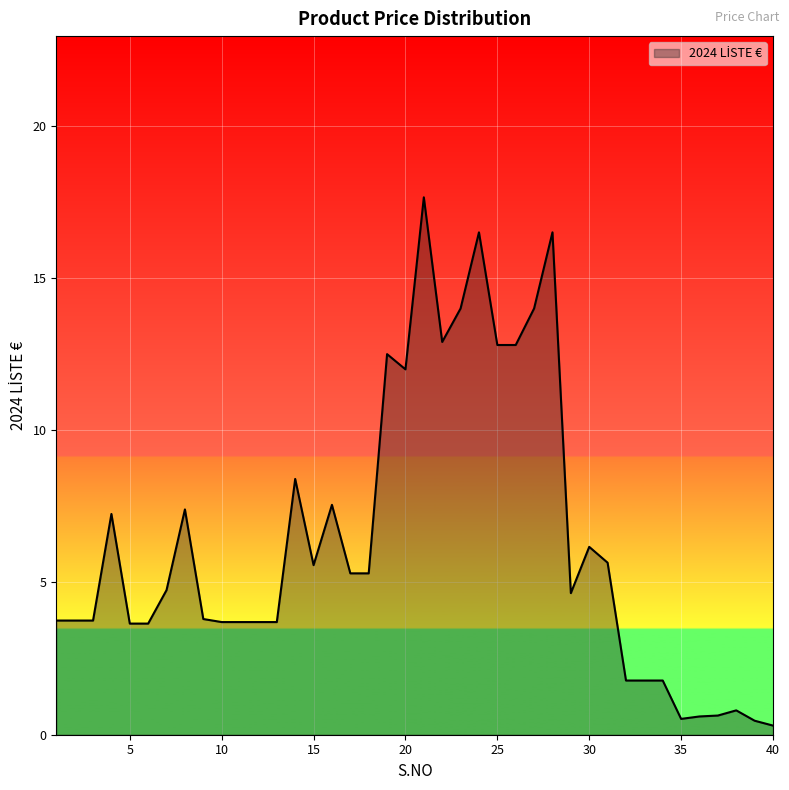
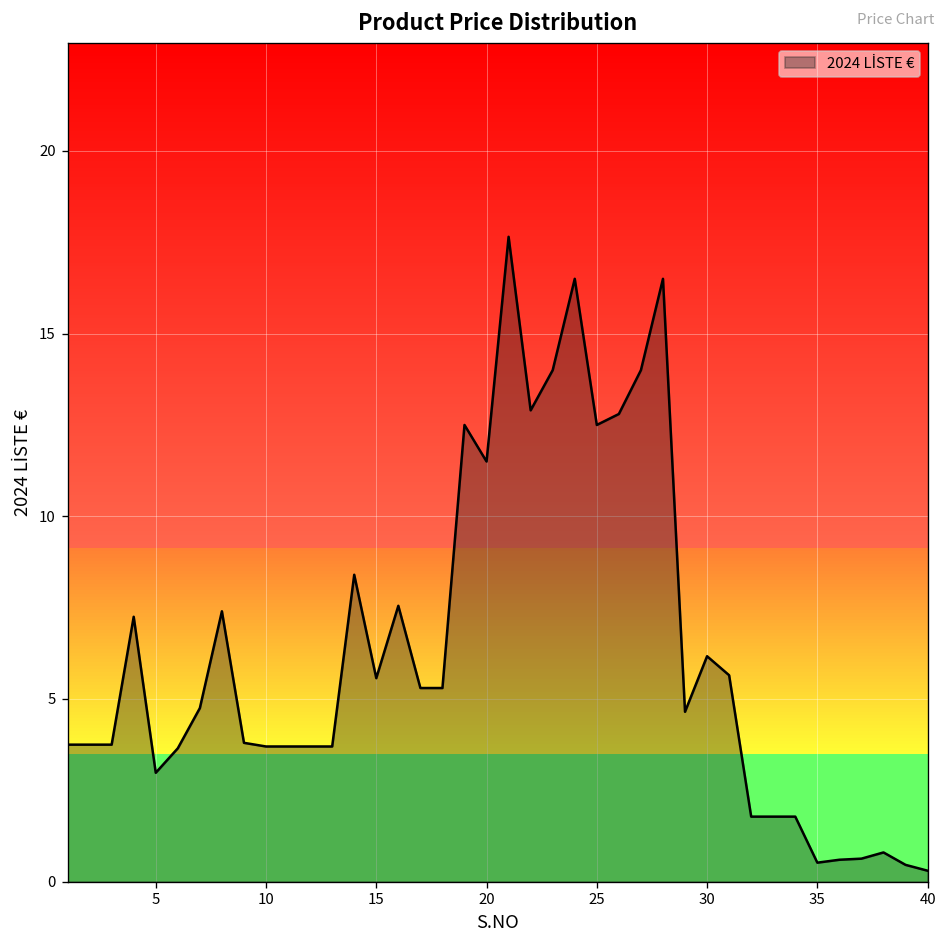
  {
-   "5": 3.7,
+   "5": 3.0,
    "10": 3.7,
    "15": 5.6,
-   "20": 12.0,
-   "25": 12.8,
+   "20": 11.5,
+   "25": 12.5,
    "30": 6.2,
    "35": 0.5,
    "40": 0.3
  }
